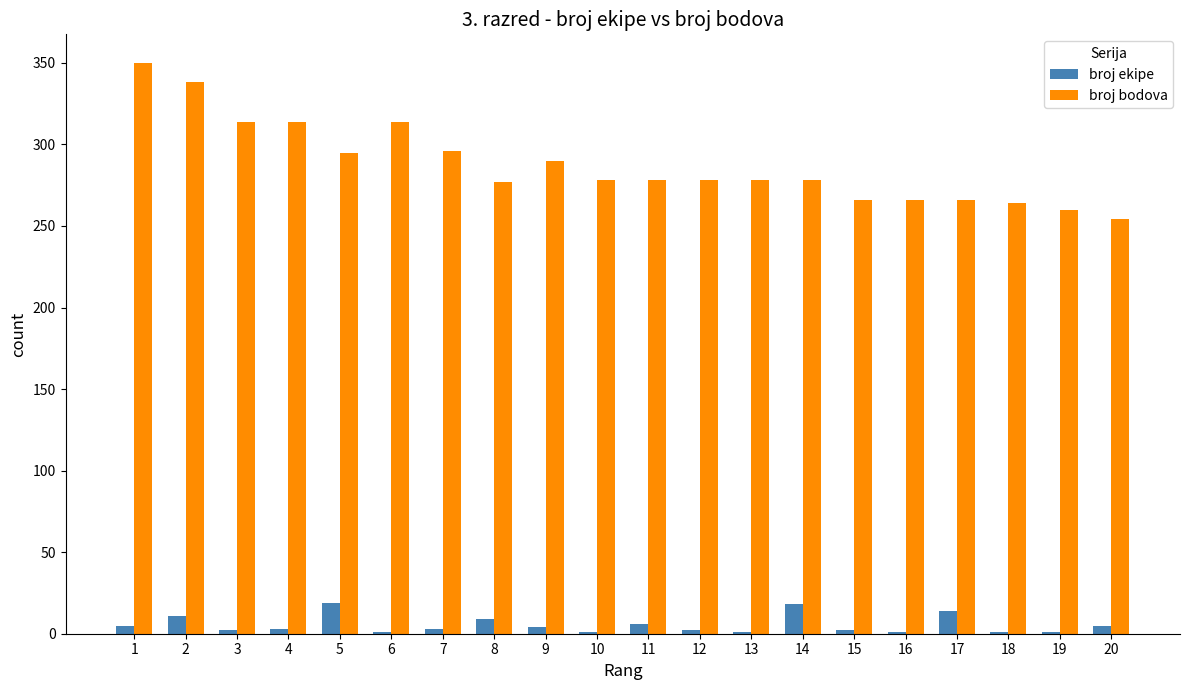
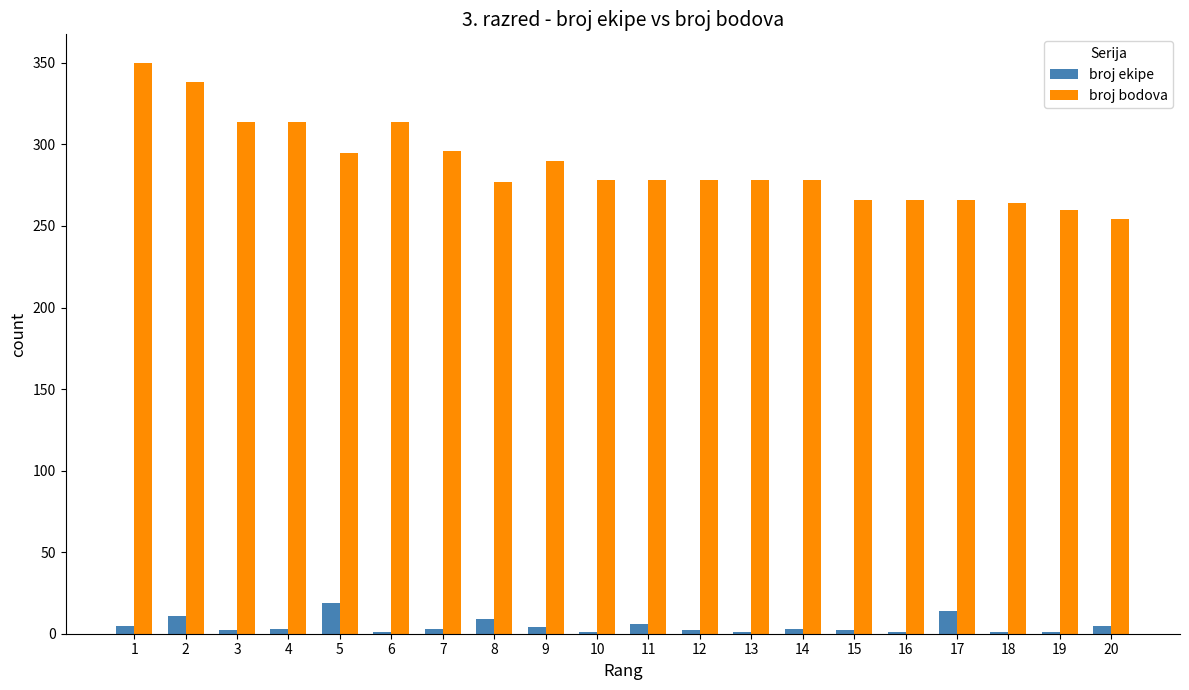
  {
    "broj ekipe": {
      "1": 5,
      "2": 11,
      "3": 2,
      "4": 3,
      "5": 19,
      "7": 3,
      "8": 9,
      "9": 4,
      "11": 6,
      "12": 2,
-     "14": 18,
+     "14": 3,
      "15": 2,
      "17": 14,
      "20": 5
    },
    "broj bodova": {
      "1": 350,
      "2": 338,
      "3": 314,
      "4": 314,
      "5": 295,
      "6": 314,
      "7": 296,
      "8": 277,
      "9": 290,
      "10": 278,
      "11": 278,
      "12": 278,
      "13": 278,
      "14": 278,
      "15": 266,
      "16": 266,
      "17": 266,
      "18": 264,
      "19": 260,
      "20": 254
    }
  }
